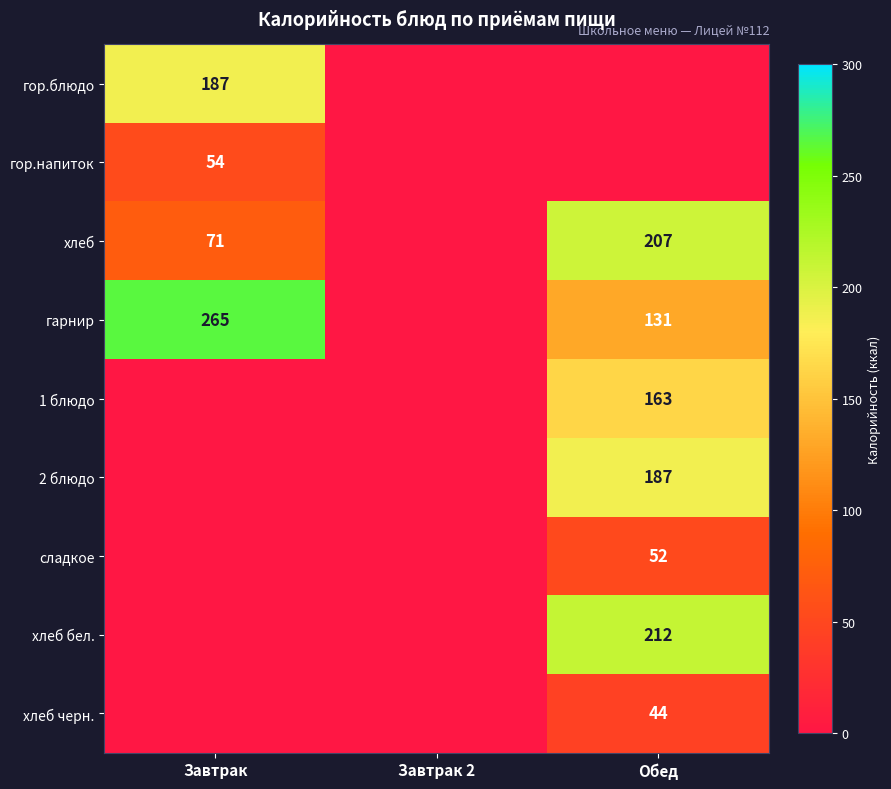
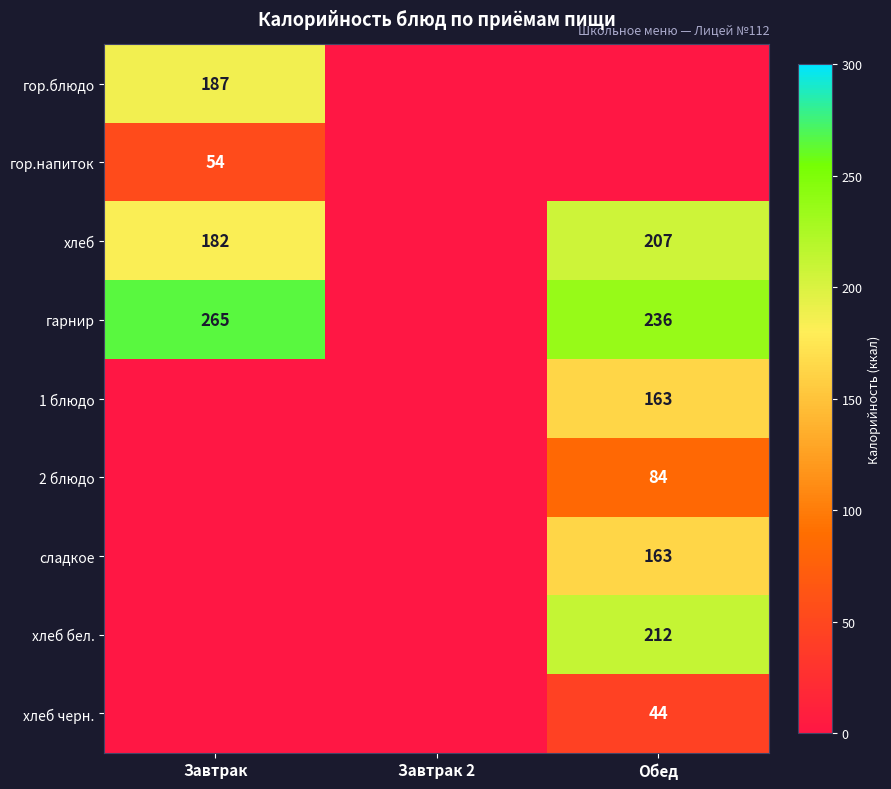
  {
    "гор.блюдо": {
      "Завтрак": 187
    },
    "гор.напиток": {
      "Завтрак": 54
    },
    "хлеб": {
-     "Завтрак": 71,
+     "Завтрак": 182,
      "Обед": 207
    },
    "гарнир": {
      "Завтрак": 265,
-     "Обед": 131
+     "Обед": 236
    },
    "1 блюдо": {
      "Обед": 163
    },
    "2 блюдо": {
-     "Обед": 187
+     "Обед": 84
    },
    "сладкое": {
-     "Обед": 52
+     "Обед": 163
    },
    "хлеб бел.": {
      "Обед": 212
    },
    "хлеб черн.": {
      "Обед": 44
    }
  }
